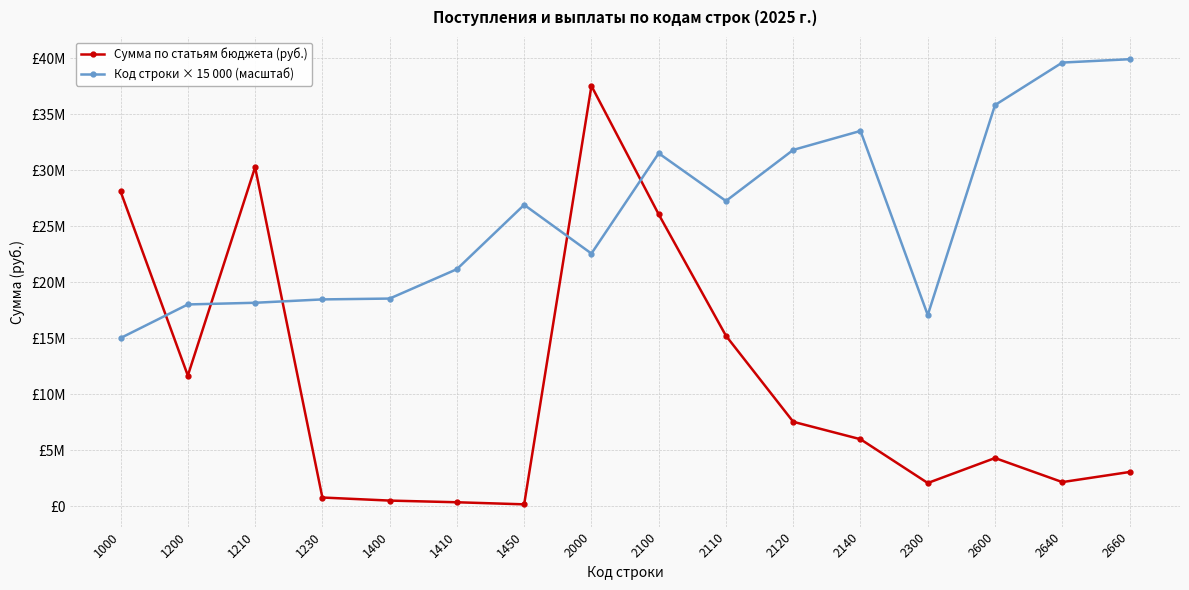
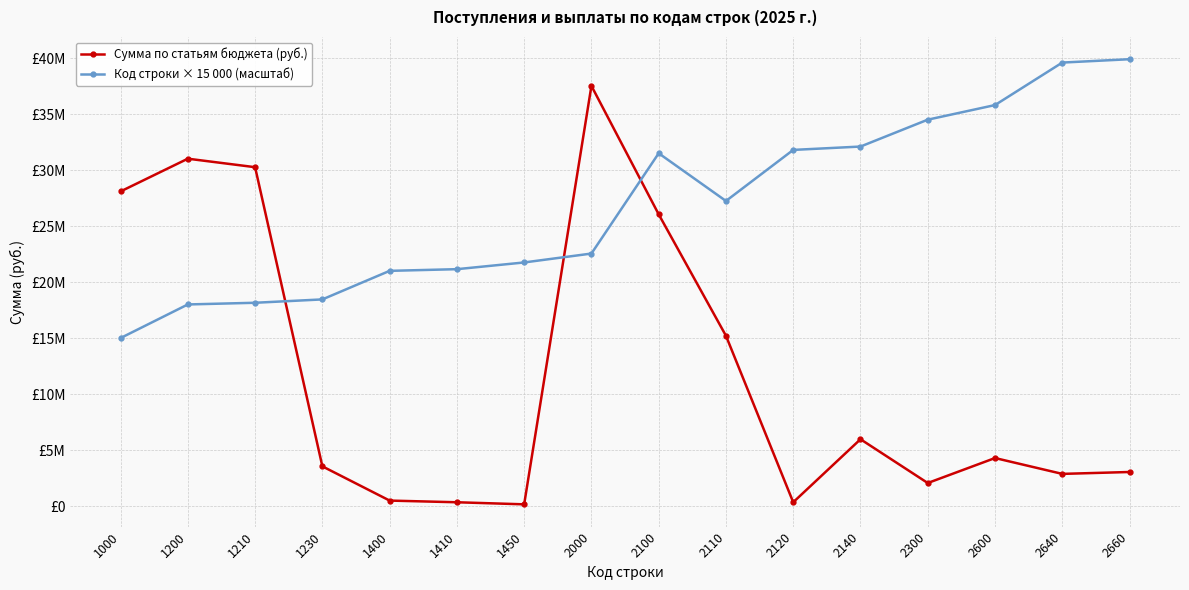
  {
    "Сумма по статьям бюджета (руб.)": {
      "1000": "£28100000",
-     "1200": "£11600000",
+     "1200": "£31000000",
      "1210": "£30300000",
-     "1230": "£800000",
+     "1230": "£3500000",
      "1400": "£500000",
      "1410": "£300000",
      "1450": "£200000",
      "2000": "£37500000",
      "2100": "£26000000",
      "2110": "£15200000",
-     "2120": "£7500000",
+     "2120": "£300000",
      "2140": "£6000000",
      "2300": "£2100000",
      "2600": "£4300000",
-     "2640": "£2100000",
+     "2640": "£2900000",
      "2660": "£3000000"
    },
    "Код строки × 15 000 (масштаб)": {
      "1000": "£15000000",
      "1200": "£18000000",
      "1210": "£18200000",
      "1230": "£18500000",
-     "1400": "£18500000",
+     "1400": "£21000000",
      "1410": "£21200000",
-     "1450": "£26900000",
+     "1450": "£21800000",
      "2000": "£22500000",
      "2100": "£31500000",
      "2110": "£27200000",
      "2120": "£31800000",
-     "2140": "£33500000",
-     "2300": "£17100000",
+     "2140": "£32100000",
+     "2300": "£34500000",
      "2600": "£35800000",
      "2640": "£39600000",
      "2660": "£39900000"
    }
  }
